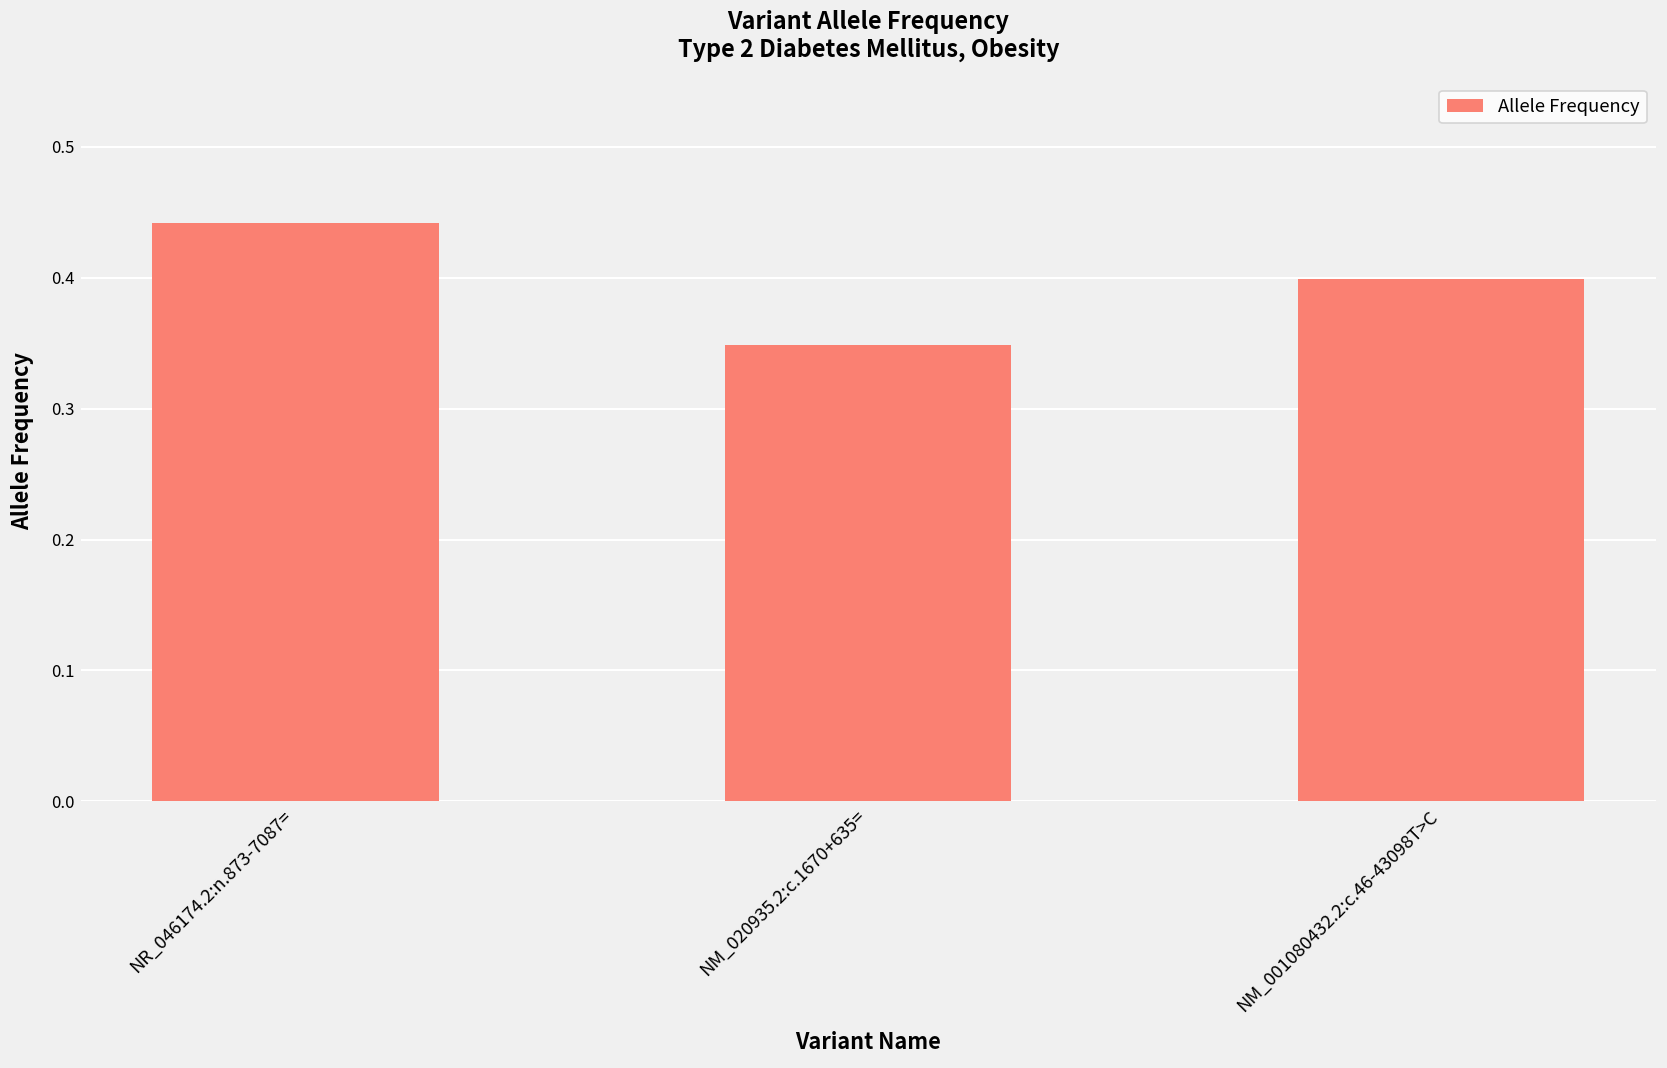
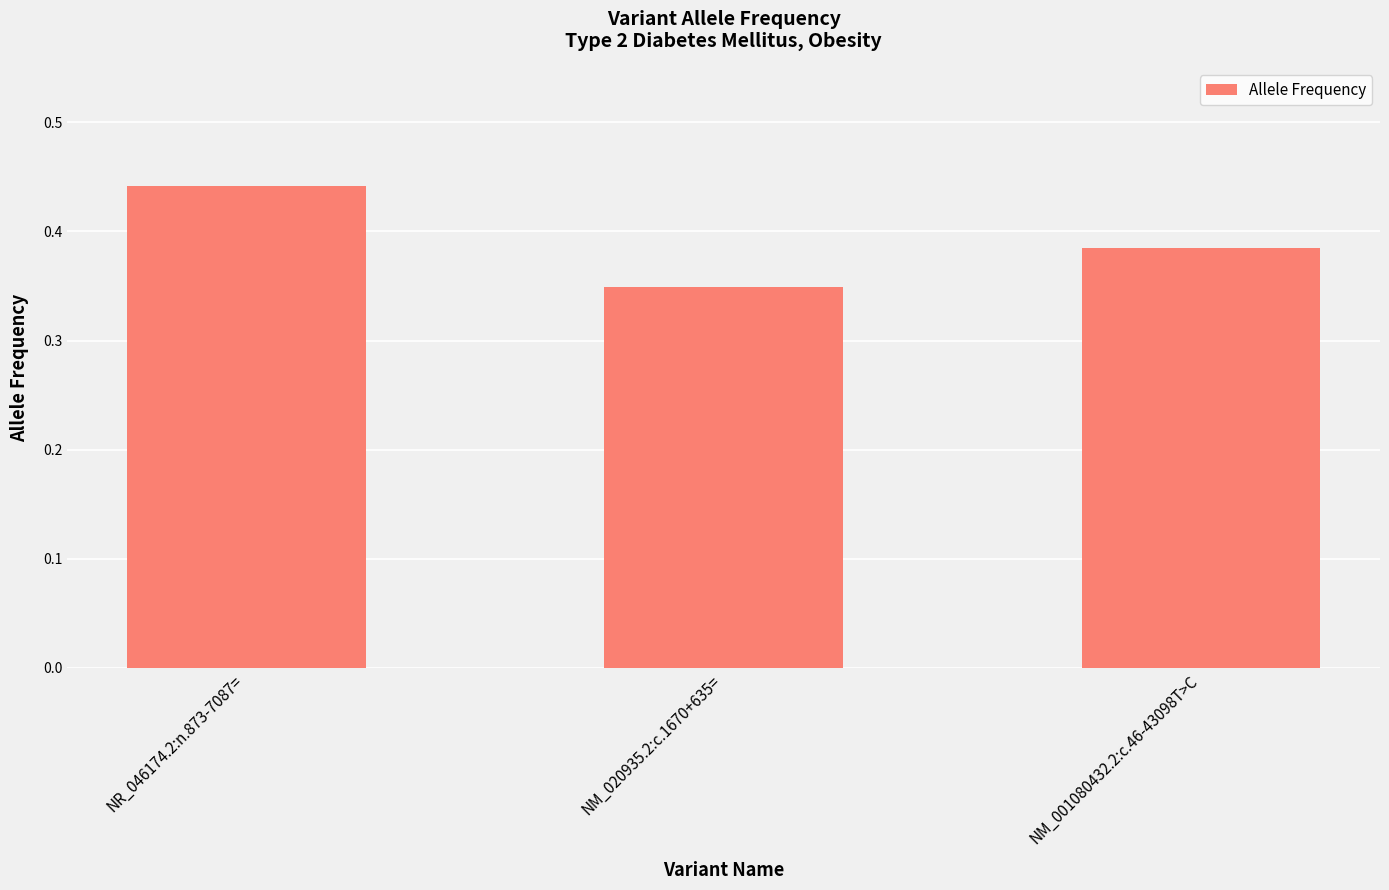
  {
    "NR_046174.2:n.873-7087=": 0.442,
    "NM_020935.2:c.1670+635=": 0.349,
-   "NM_001080432.2:c.46-43098T>C": 0.399
+   "NM_001080432.2:c.46-43098T>C": 0.385
  }
